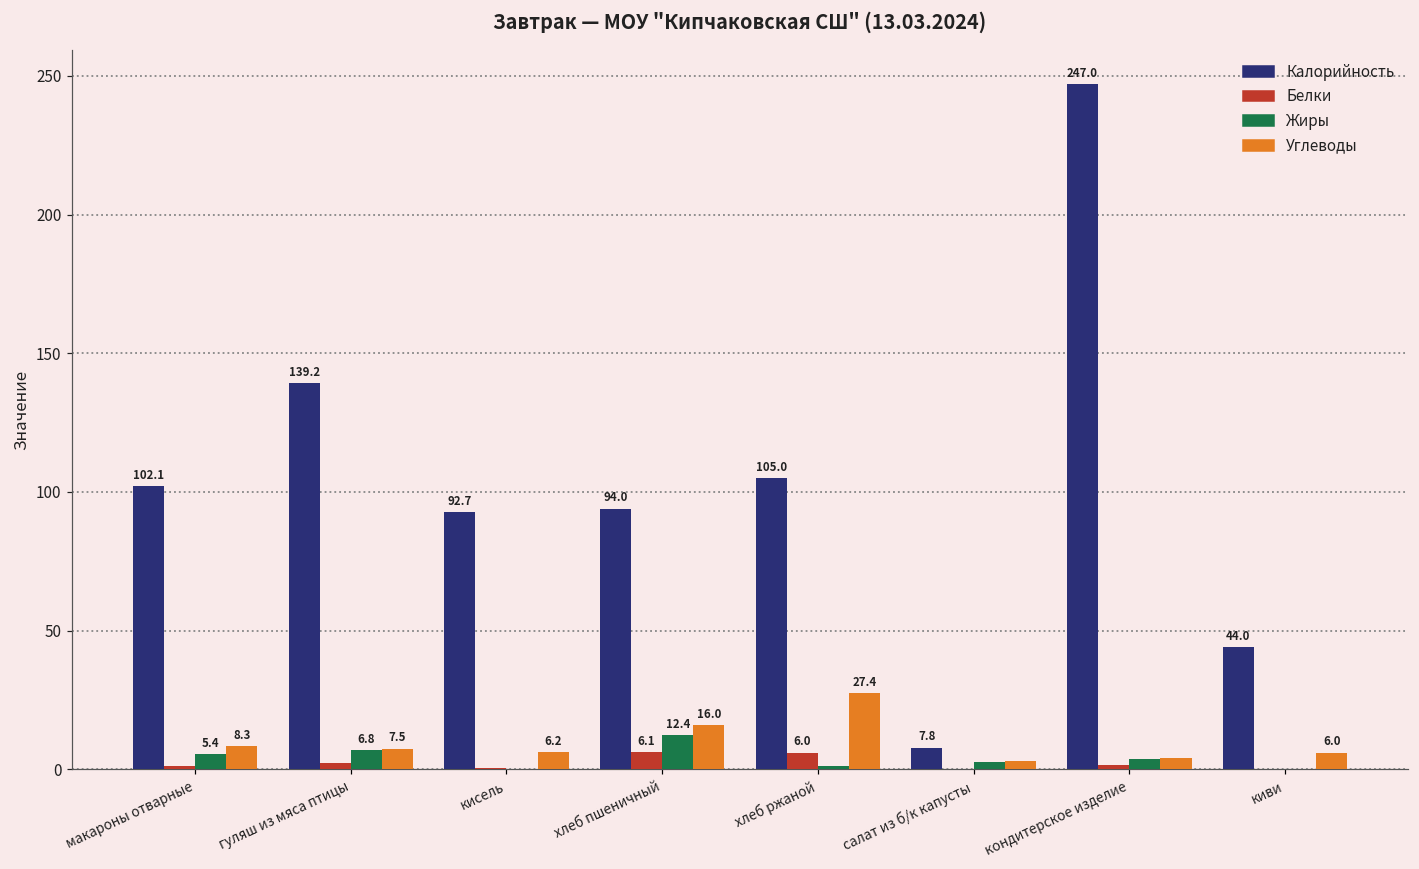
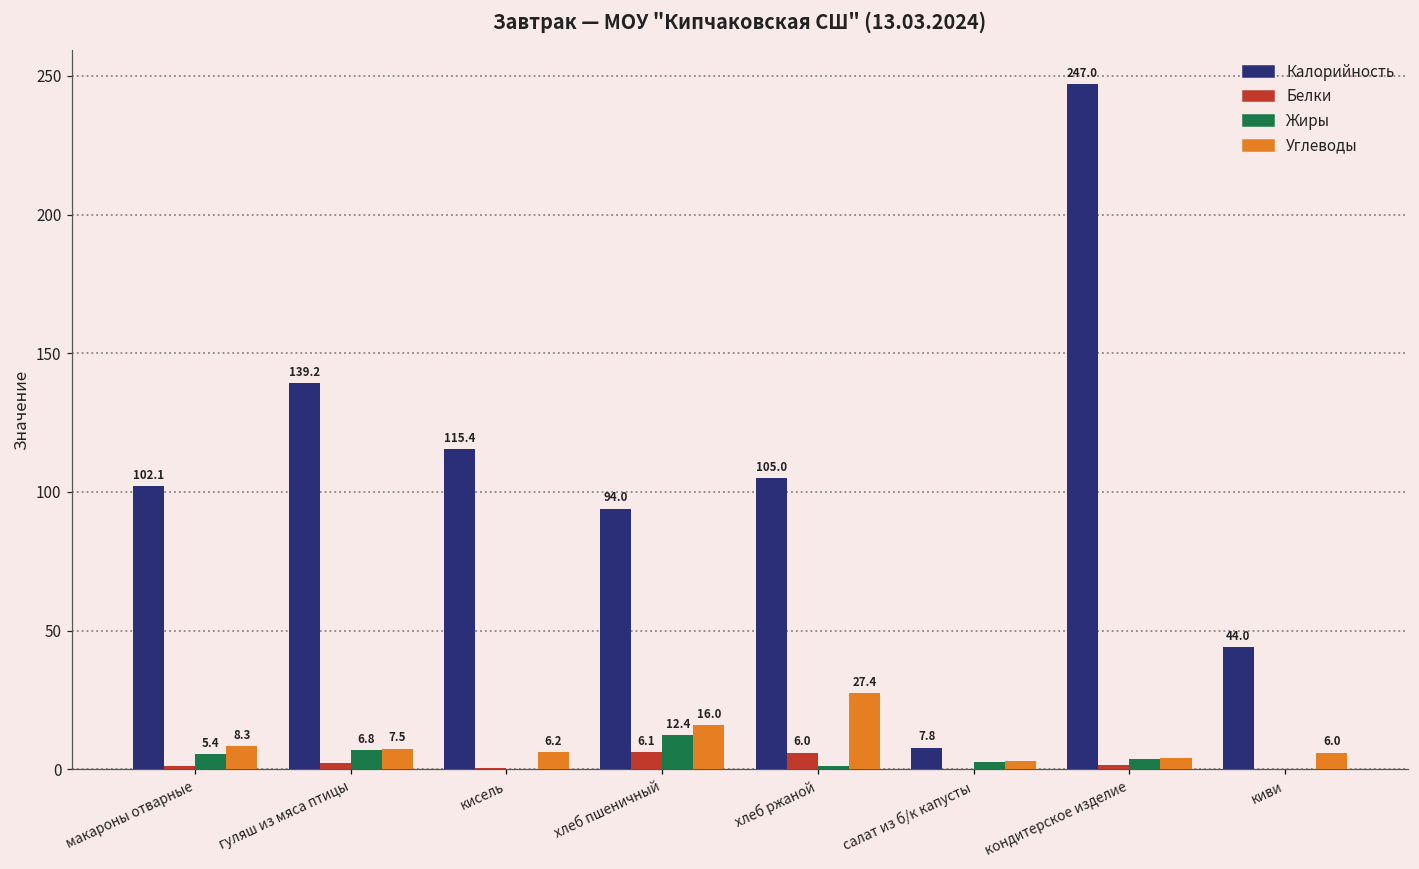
  {
    "Калорийность": {
      "макароны отварные": 102.1,
      "гуляш из мяса птицы": 139.2,
-     "кисель": 92.7,
+     "кисель": 115.4,
      "хлеб пшеничный": 94.0,
      "хлеб ржаной": 105.0,
      "салат из б/к капусты": 7.8,
      "кондитерское изделие": 247.0,
      "киви": 44.0
    },
    "Белки": {
      "хлеб пшеничный": 6.1,
      "хлеб ржаной": 6.0
    },
    "Жиры": {
      "макароны отварные": 5.4,
      "гуляш из мяса птицы": 6.8,
      "хлеб пшеничный": 12.4
    },
    "Углеводы": {
      "макароны отварные": 8.3,
      "гуляш из мяса птицы": 7.5,
      "кисель": 6.2,
      "хлеб пшеничный": 16.0,
      "хлеб ржаной": 27.4,
      "киви": 6.0
    }
  }
